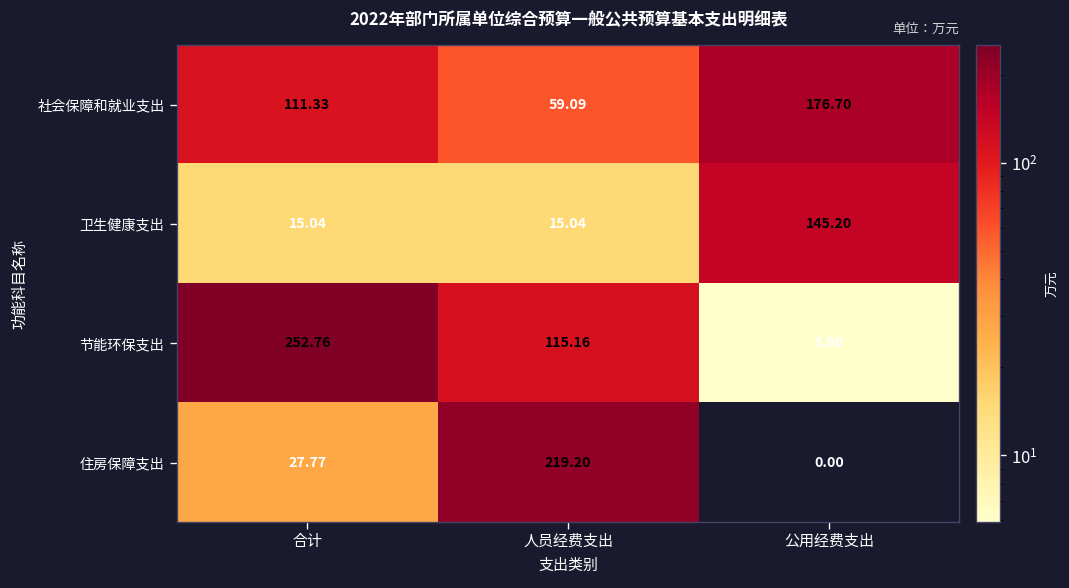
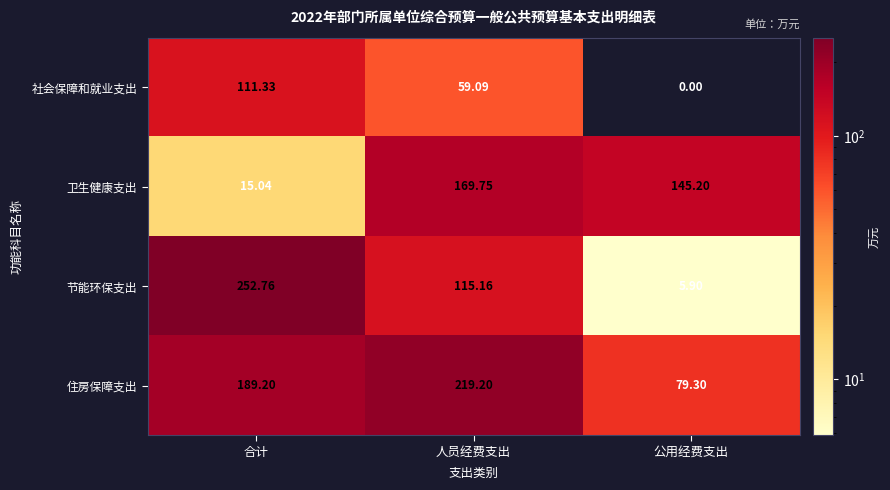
  {
    "社会保障和就业支出": {
      "合计": 111.33,
      "人员经费支出": 59.09,
-     "公用经费支出": 176.70
+     "公用经费支出": 0.00
    },
    "卫生健康支出": {
      "合计": 15.04,
-     "人员经费支出": 15.04,
+     "人员经费支出": 169.75,
      "公用经费支出": 145.20
    },
    "节能环保支出": {
      "合计": 252.76,
      "人员经费支出": 115.16,
      "公用经费支出": 5.90
    },
    "住房保障支出": {
-     "合计": 27.77,
+     "合计": 189.20,
      "人员经费支出": 219.20,
-     "公用经费支出": 0.00
+     "公用经费支出": 79.30
    }
  }
